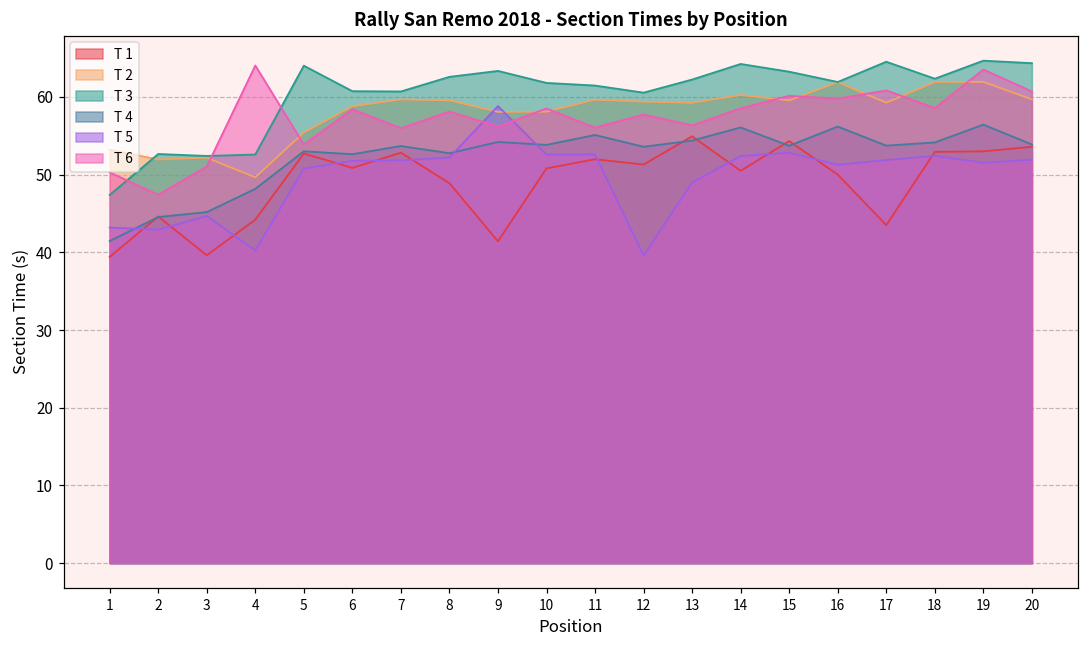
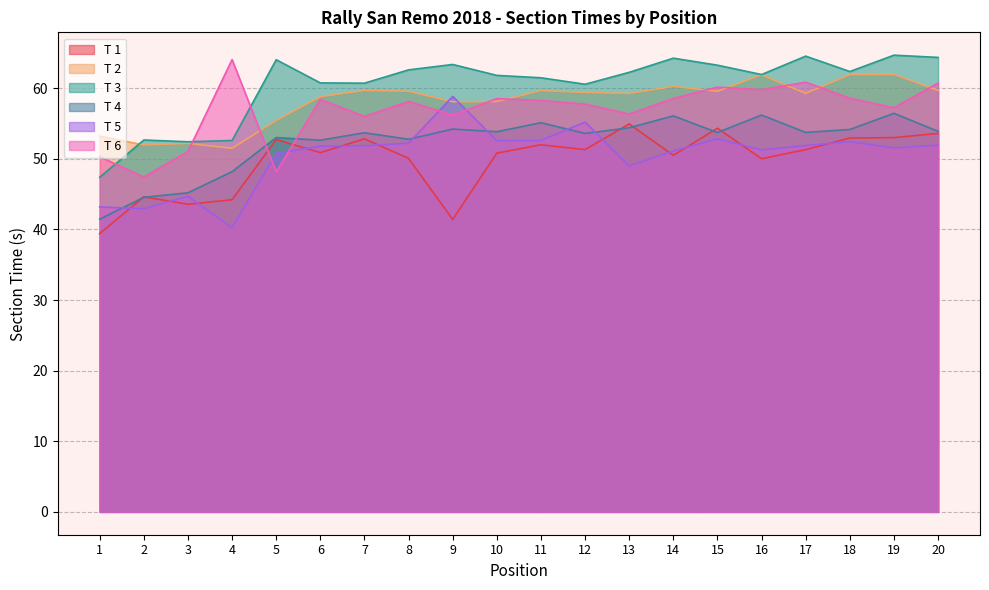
  {
    "T 1": {
      "1": 39,
-     "3": 40,
+     "3": 44,
      "4": 44,
      "6": 51,
      "7": 53,
-     "8": 49,
+     "8": 50,
      "9": 41,
      "10": 51,
      "11": 52,
      "12": 51,
      "13": 55,
      "14": 50,
      "15": 54,
      "16": 50,
-     "17": 44,
+     "17": 51,
      "18": 53,
      "19": 53
    },
    "T 2": {
      "2": 52,
-     "4": 50,
+     "4": 51,
      "5": 55,
      "6": 59,
      "7": 60,
      "8": 60,
      "9": 58,
      "10": 58,
      "11": 60,
      "12": 59,
      "13": 59,
      "14": 60,
      "15": 60,
      "17": 59,
      "18": 62,
      "19": 62,
      "20": 60
    },
    "T 5": {
      "1": 43,
      "2": 43,
      "3": 45,
      "4": 40,
      "5": 51,
      "6": 52,
      "7": 52,
      "8": 52,
      "9": 59,
      "10": 53,
      "11": 53,
-     "12": 40,
+     "12": 55,
      "13": 49,
-     "14": 52,
+     "14": 51,
      "15": 53,
      "16": 51,
      "17": 52,
      "18": 52,
      "19": 52,
      "20": 52
    },
    "T 6": {
      "2": 47,
      "3": 51,
      "4": 64,
-     "5": 54,
+     "5": 48,
      "6": 58,
      "7": 56,
      "8": 58,
      "9": 56,
      "10": 59,
-     "11": 56,
+     "11": 58,
      "12": 58,
      "13": 56,
      "14": 59,
      "15": 60,
      "16": 60,
      "17": 61,
      "18": 59,
-     "19": 64,
+     "19": 57,
      "20": 61
    }
  }
